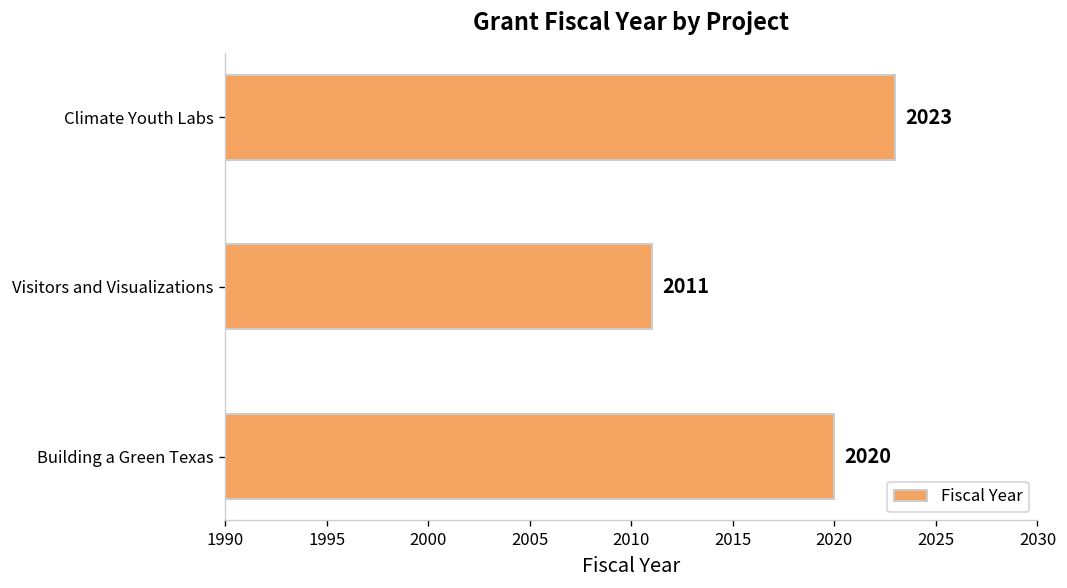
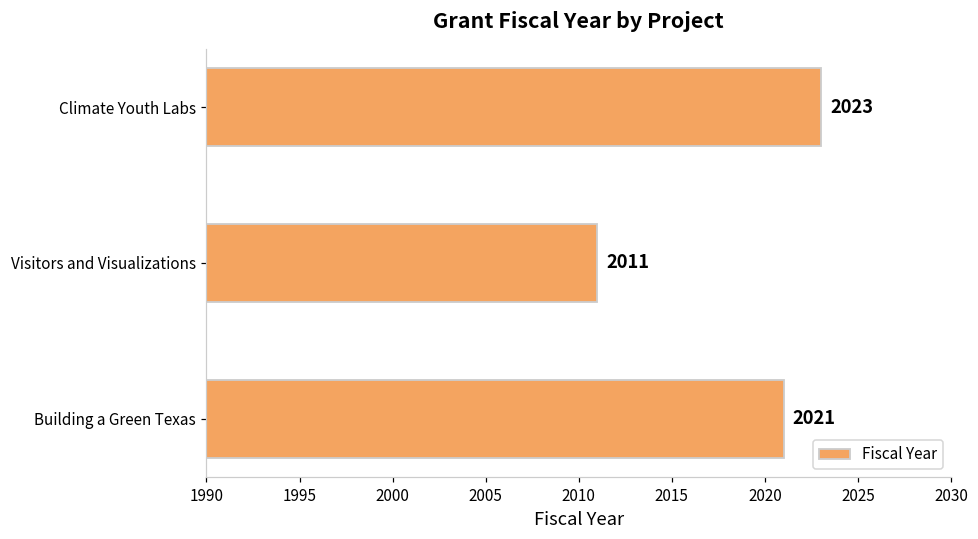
  {
    "Climate Youth Labs": 2023,
    "Visitors and Visualizations": 2011,
-   "Building a Green Texas": 2020
+   "Building a Green Texas": 2021
  }
